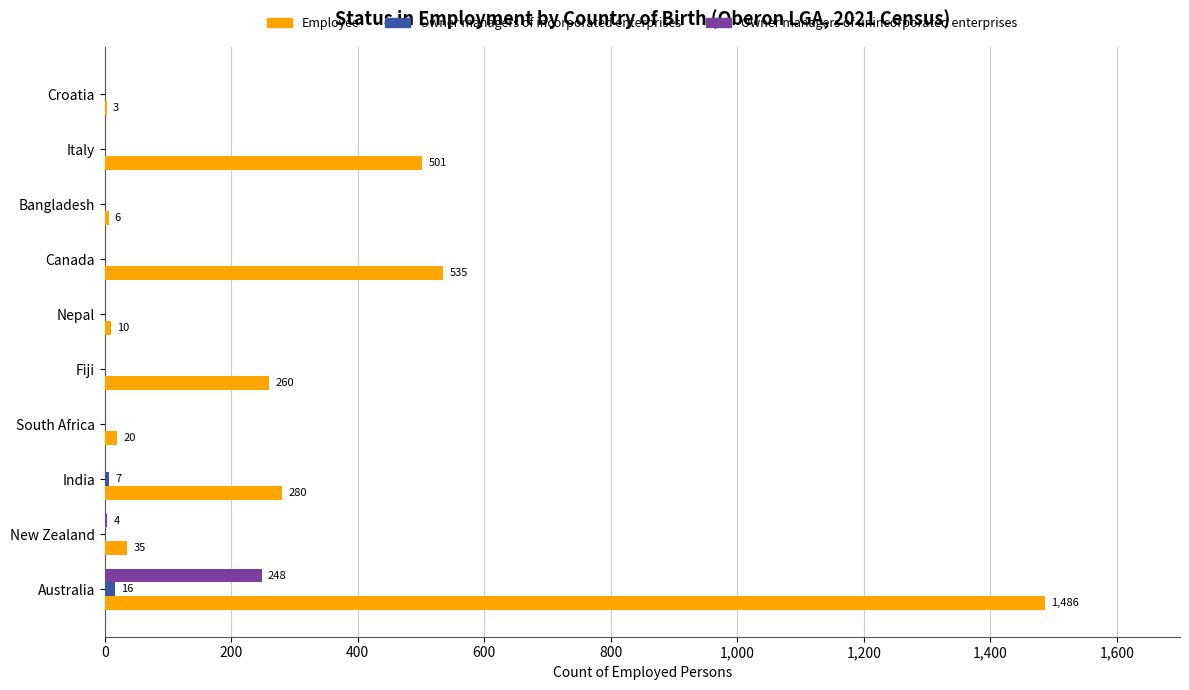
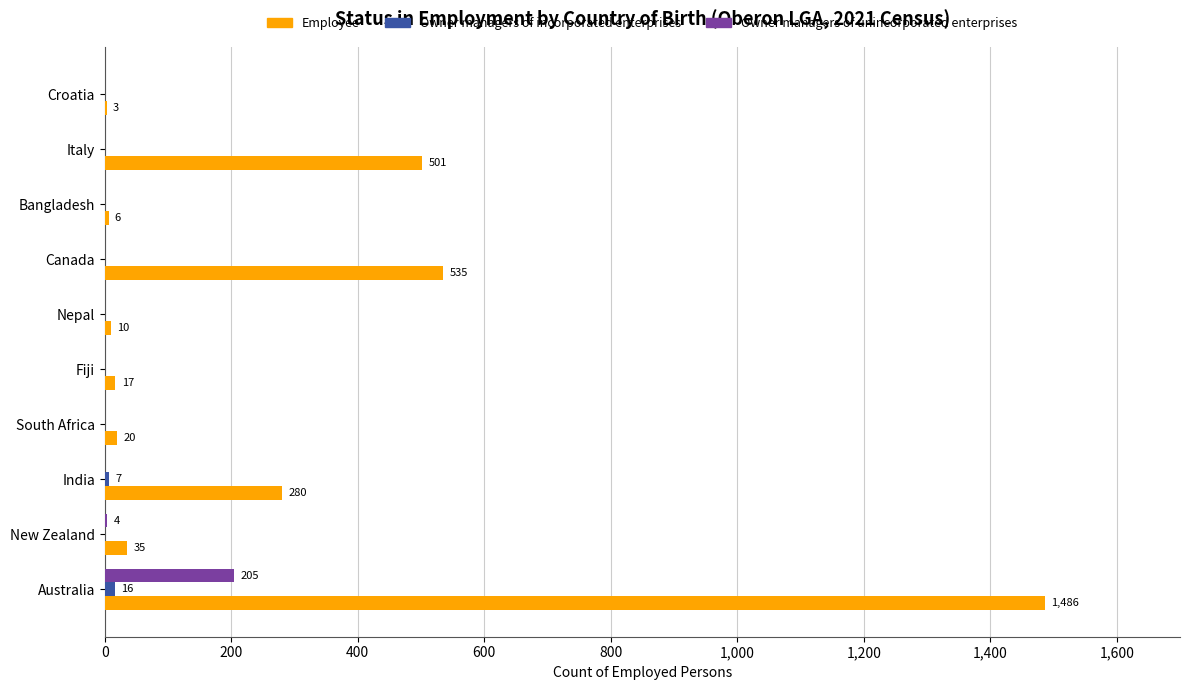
  {
    "Employee": {
      "Croatia": "3",
      "Italy": "501",
      "Bangladesh": "6",
      "Canada": "535",
      "Nepal": "10",
-     "Fiji": "260",
+     "Fiji": "17",
      "South Africa": "20",
      "India": "280",
      "New Zealand": "35",
      "Australia": "1,486"
    },
    "Owner managers of incorporated enterprises": {
      "India": "7",
      "Australia": "16"
    },
    "Owner managers of unincorporated enterprises": {
      "New Zealand": "4",
-     "Australia": "248"
+     "Australia": "205"
    }
  }
